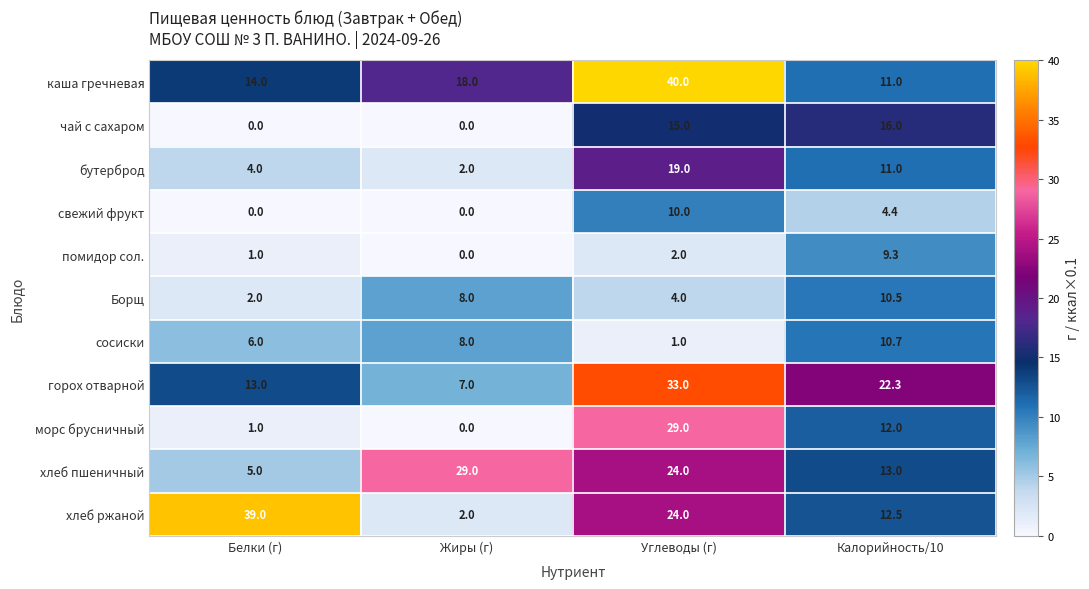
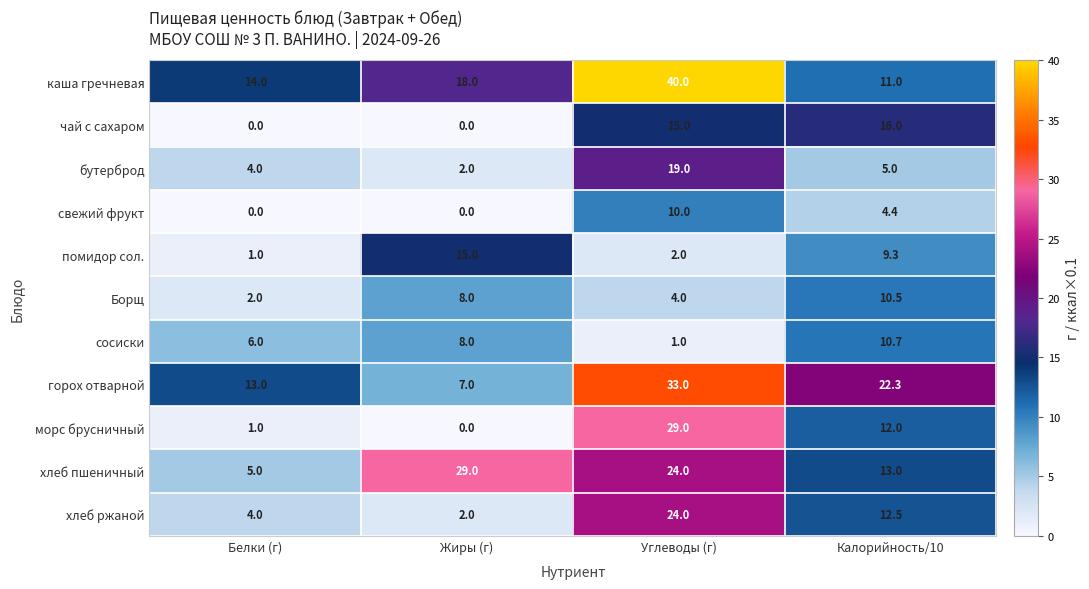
  {
    "каша гречневая": {
      "Белки (г)": 14.0,
      "Жиры (г)": 18.0,
      "Углеводы (г)": 40.0,
      "Калорийность/10": 11.0
    },
    "чай с сахаром": {
      "Белки (г)": 0.0,
      "Жиры (г)": 0.0,
      "Углеводы (г)": 15.0,
      "Калорийность/10": 16.0
    },
    "бутерброд": {
      "Белки (г)": 4.0,
      "Жиры (г)": 2.0,
      "Углеводы (г)": 19.0,
-     "Калорийность/10": 11.0
+     "Калорийность/10": 5.0
    },
    "свежий фрукт": {
      "Белки (г)": 0.0,
      "Жиры (г)": 0.0,
      "Углеводы (г)": 10.0,
      "Калорийность/10": 4.4
    },
    "помидор сол.": {
      "Белки (г)": 1.0,
-     "Жиры (г)": 0.0,
+     "Жиры (г)": 15.0,
      "Углеводы (г)": 2.0,
      "Калорийность/10": 9.3
    },
    "Борщ": {
      "Белки (г)": 2.0,
      "Жиры (г)": 8.0,
      "Углеводы (г)": 4.0,
      "Калорийность/10": 10.5
    },
    "сосиски": {
      "Белки (г)": 6.0,
      "Жиры (г)": 8.0,
      "Углеводы (г)": 1.0,
      "Калорийность/10": 10.7
    },
    "горох отварной": {
      "Белки (г)": 13.0,
      "Жиры (г)": 7.0,
      "Углеводы (г)": 33.0,
      "Калорийность/10": 22.3
    },
    "морс брусничный": {
      "Белки (г)": 1.0,
      "Жиры (г)": 0.0,
      "Углеводы (г)": 29.0,
      "Калорийность/10": 12.0
    },
    "хлеб пшеничный": {
      "Белки (г)": 5.0,
      "Жиры (г)": 29.0,
      "Углеводы (г)": 24.0,
      "Калорийность/10": 13.0
    },
    "хлеб ржаной": {
-     "Белки (г)": 39.0,
+     "Белки (г)": 4.0,
      "Жиры (г)": 2.0,
      "Углеводы (г)": 24.0,
      "Калорийность/10": 12.5
    }
  }
